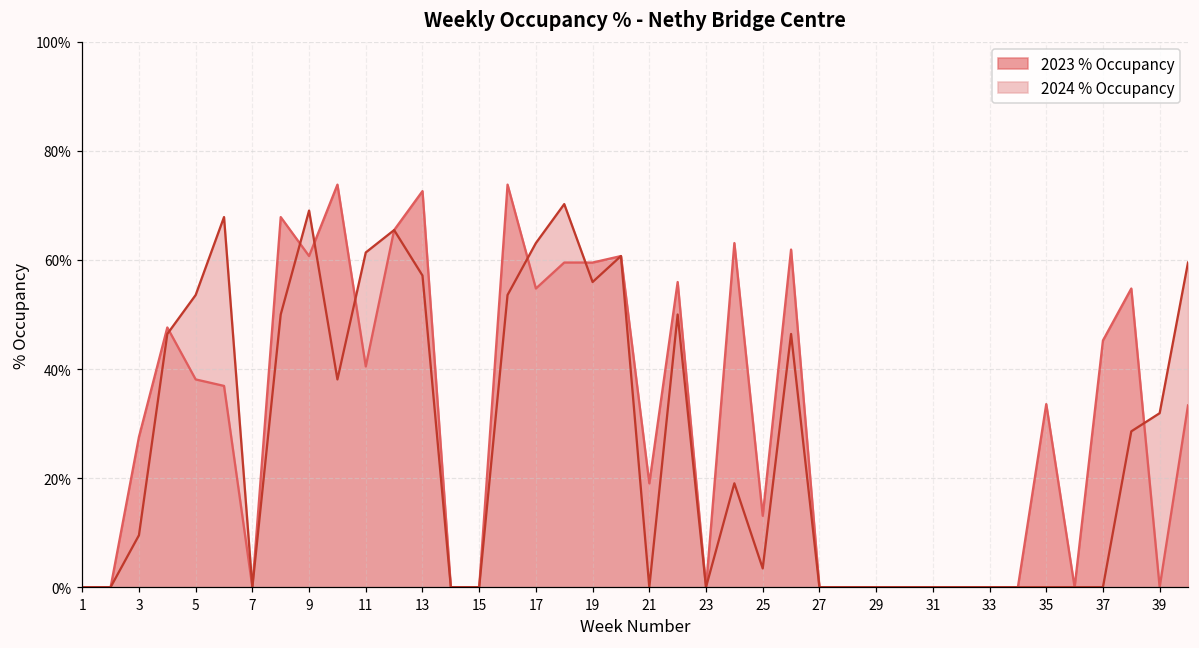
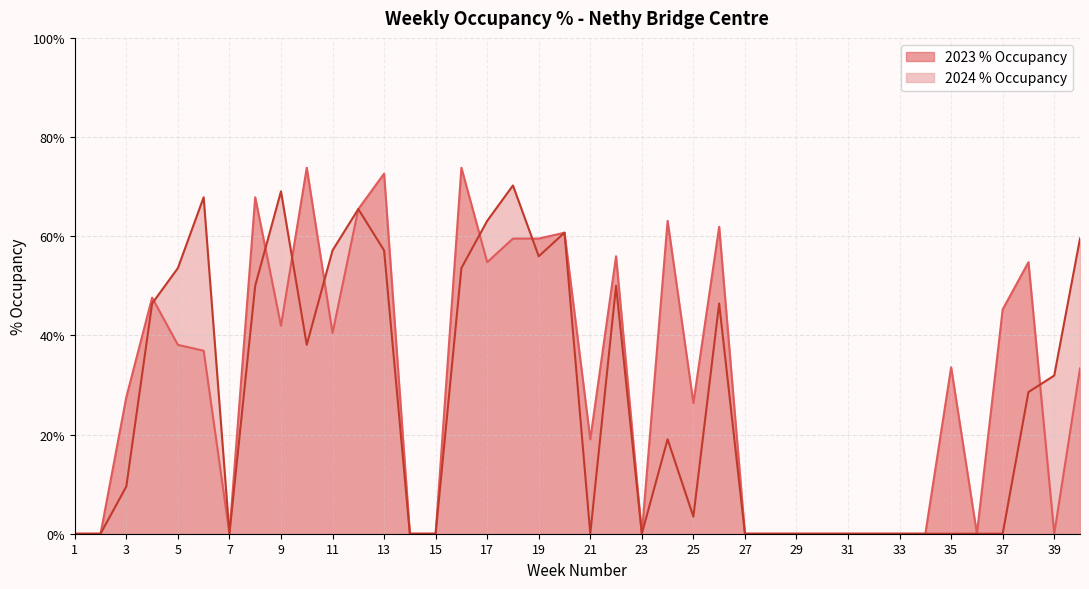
  {
    "2023 % Occupancy": {
      "3": "28%",
      "5": "38%",
-     "9": "61%",
+     "9": "42%",
      "11": "40%",
      "13": "73%",
      "17": "55%",
      "19": "60%",
      "21": "19%",
-     "25": "13%",
+     "25": "26%",
      "35": "34%",
      "37": "45%",
      "39": "0%"
    },
    "2024 % Occupancy": {
      "3": "10%",
      "5": "54%",
      "9": "69%",
-     "11": "61%",
+     "11": "57%",
      "13": "57%",
      "17": "63%",
      "19": "56%",
      "21": "0%",
      "25": "3%",
      "35": "0%",
      "37": "0%",
      "39": "32%"
    }
  }
